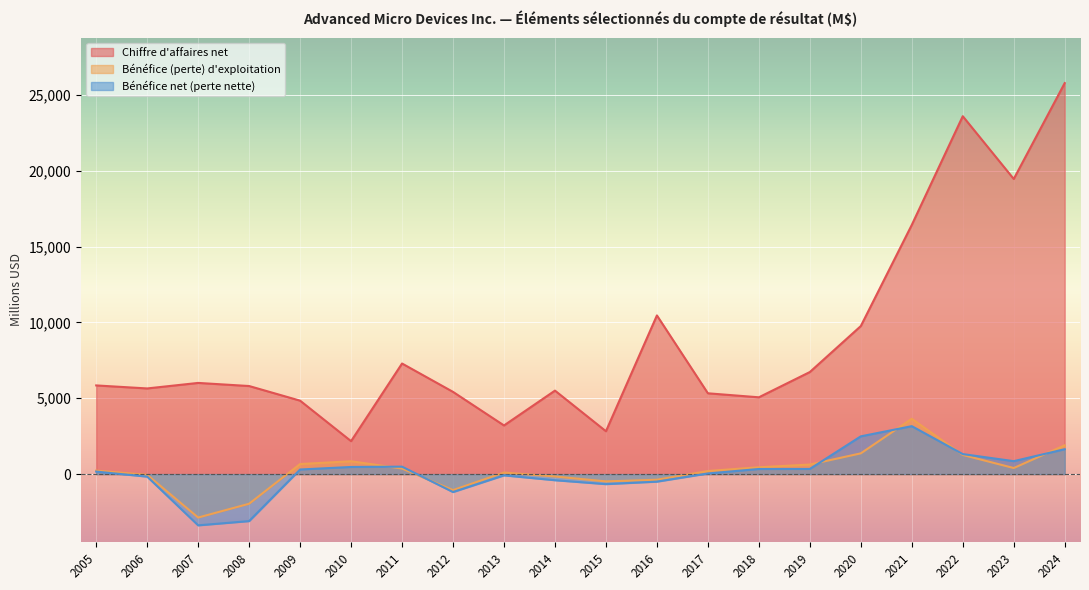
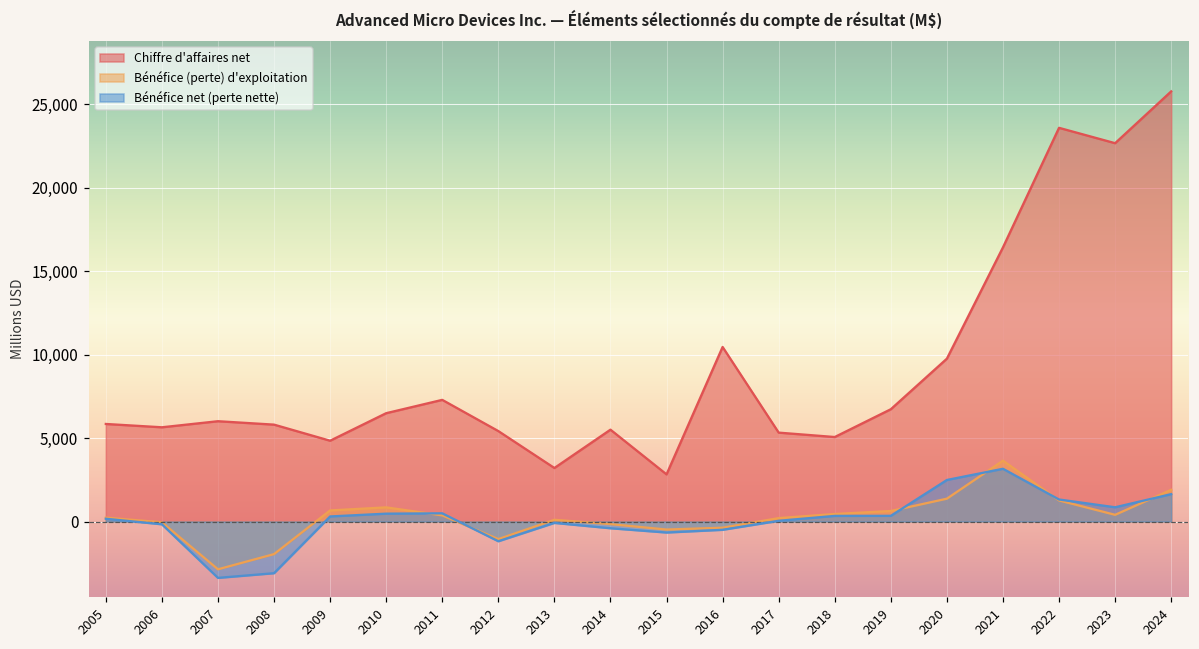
  {
    "Chiffre d'affaires net": {
      "2005": "5,800",
      "2006": "5,600",
      "2007": "6,000",
      "2008": "5,800",
      "2009": "4,800",
-     "2010": "2,200",
+     "2010": "6,500",
      "2011": "7,300",
      "2012": "5,400",
      "2013": "3,200",
      "2014": "5,500",
      "2015": "2,800",
      "2016": "10,500",
      "2017": "5,300",
      "2018": "5,100",
      "2019": "6,700",
      "2020": "9,800",
      "2021": "16,400",
      "2022": "23,600",
-     "2023": "19,500",
+     "2023": "22,700",
      "2024": "25,800"
    }
  }
